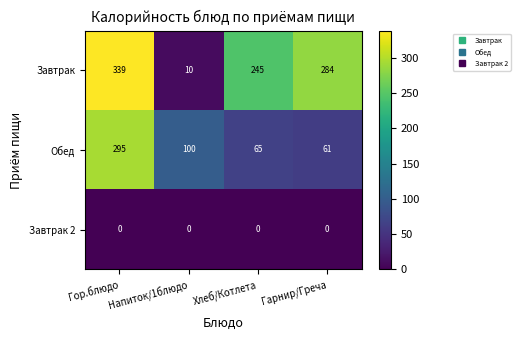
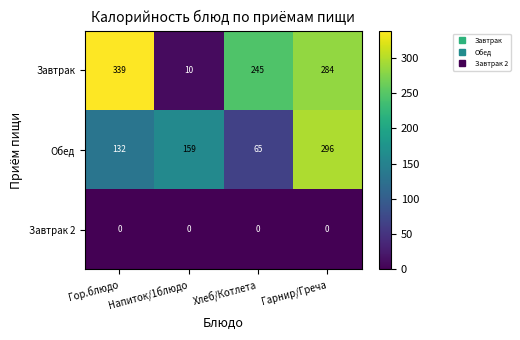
  {
    "Завтрак": {
      "Гор.блюдо": 339,
      "Напиток/1блюдо": 10,
      "Хлеб/Котлета": 245,
      "Гарнир/Греча": 284
    },
    "Обед": {
-     "Гор.блюдо": 295,
-     "Напиток/1блюдо": 100,
+     "Гор.блюдо": 132,
+     "Напиток/1блюдо": 159,
      "Хлеб/Котлета": 65,
-     "Гарнир/Греча": 61
+     "Гарнир/Греча": 296
    },
    "Завтрак 2": {
      "Гор.блюдо": 0,
      "Напиток/1блюдо": 0,
      "Хлеб/Котлета": 0,
      "Гарнир/Греча": 0
    }
  }
